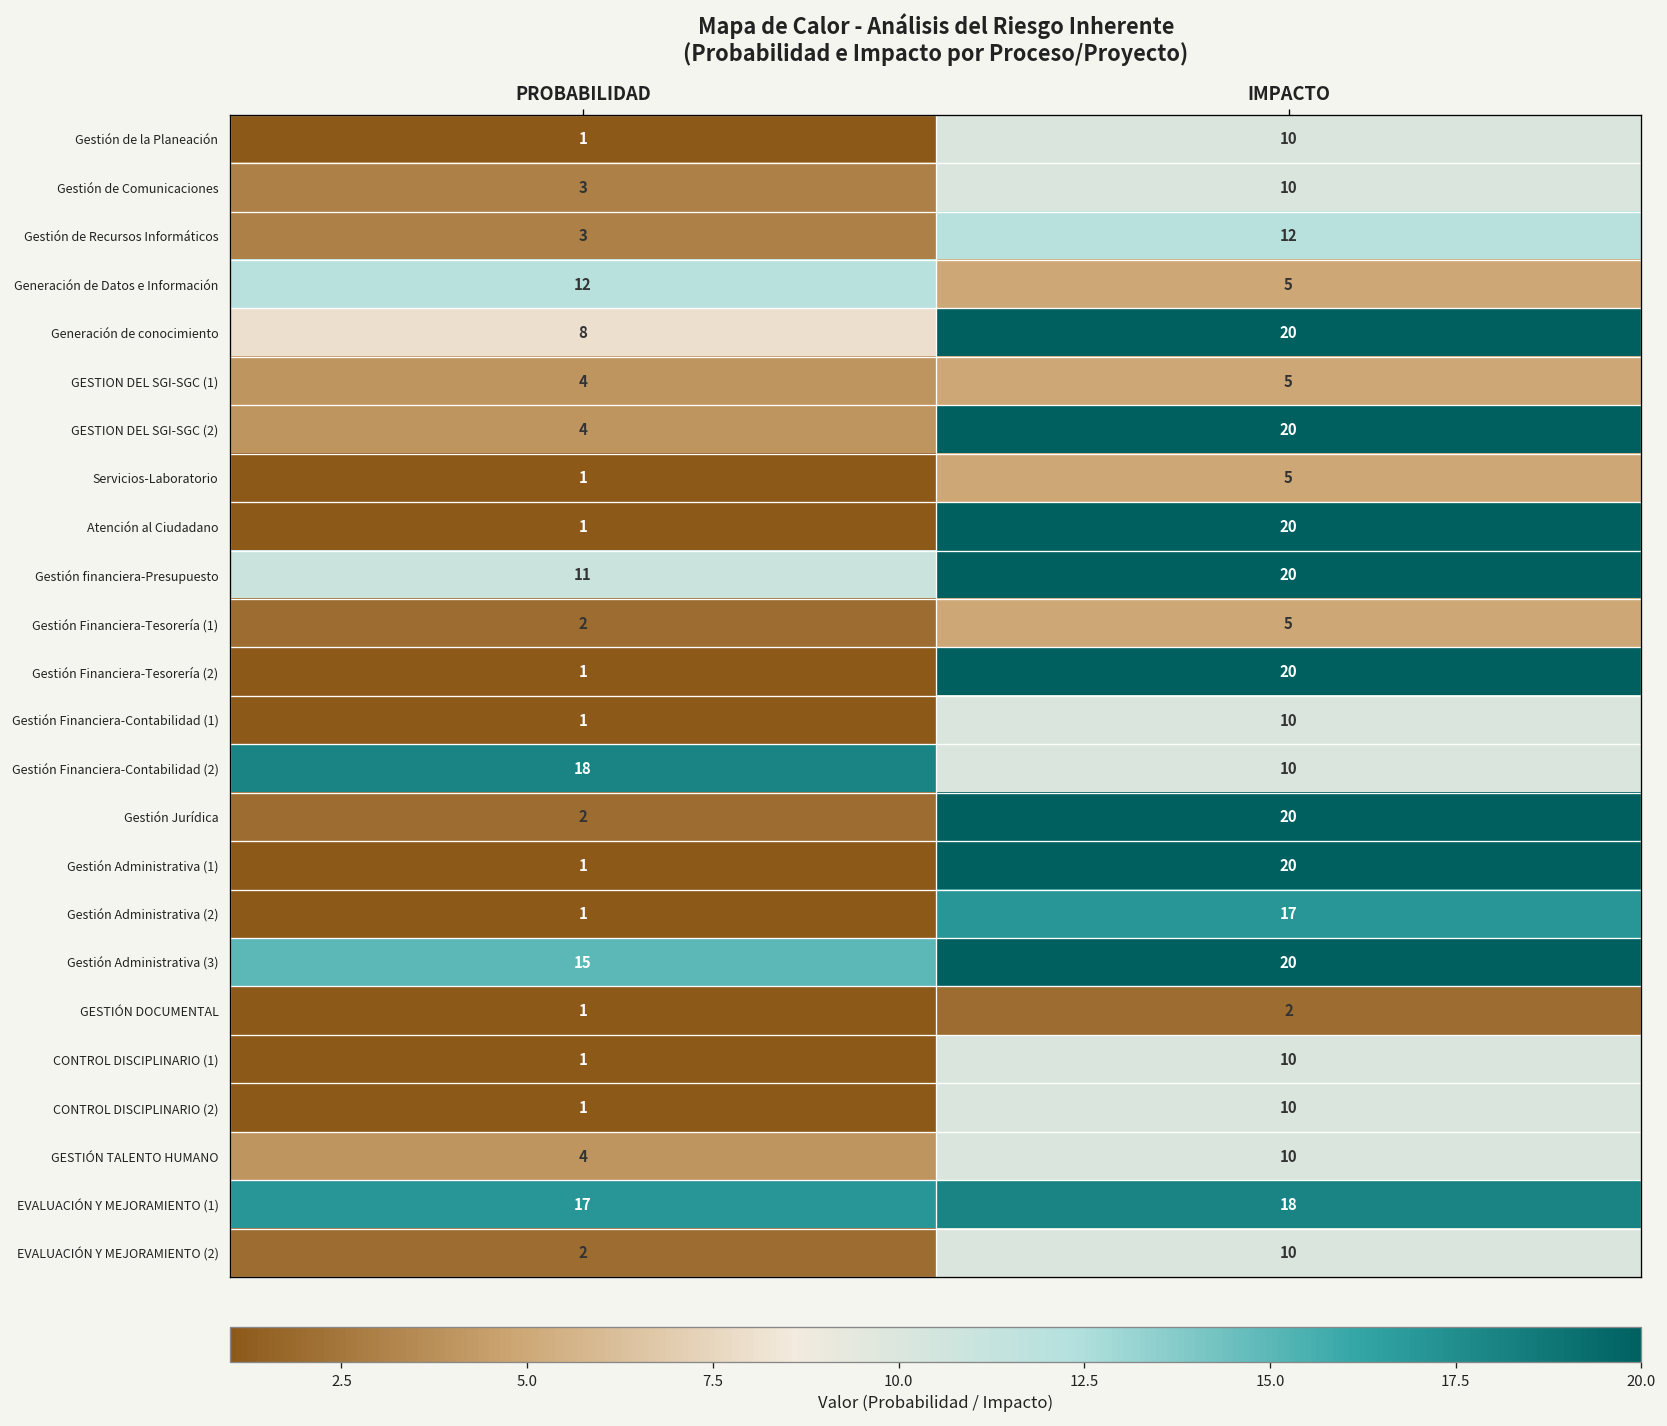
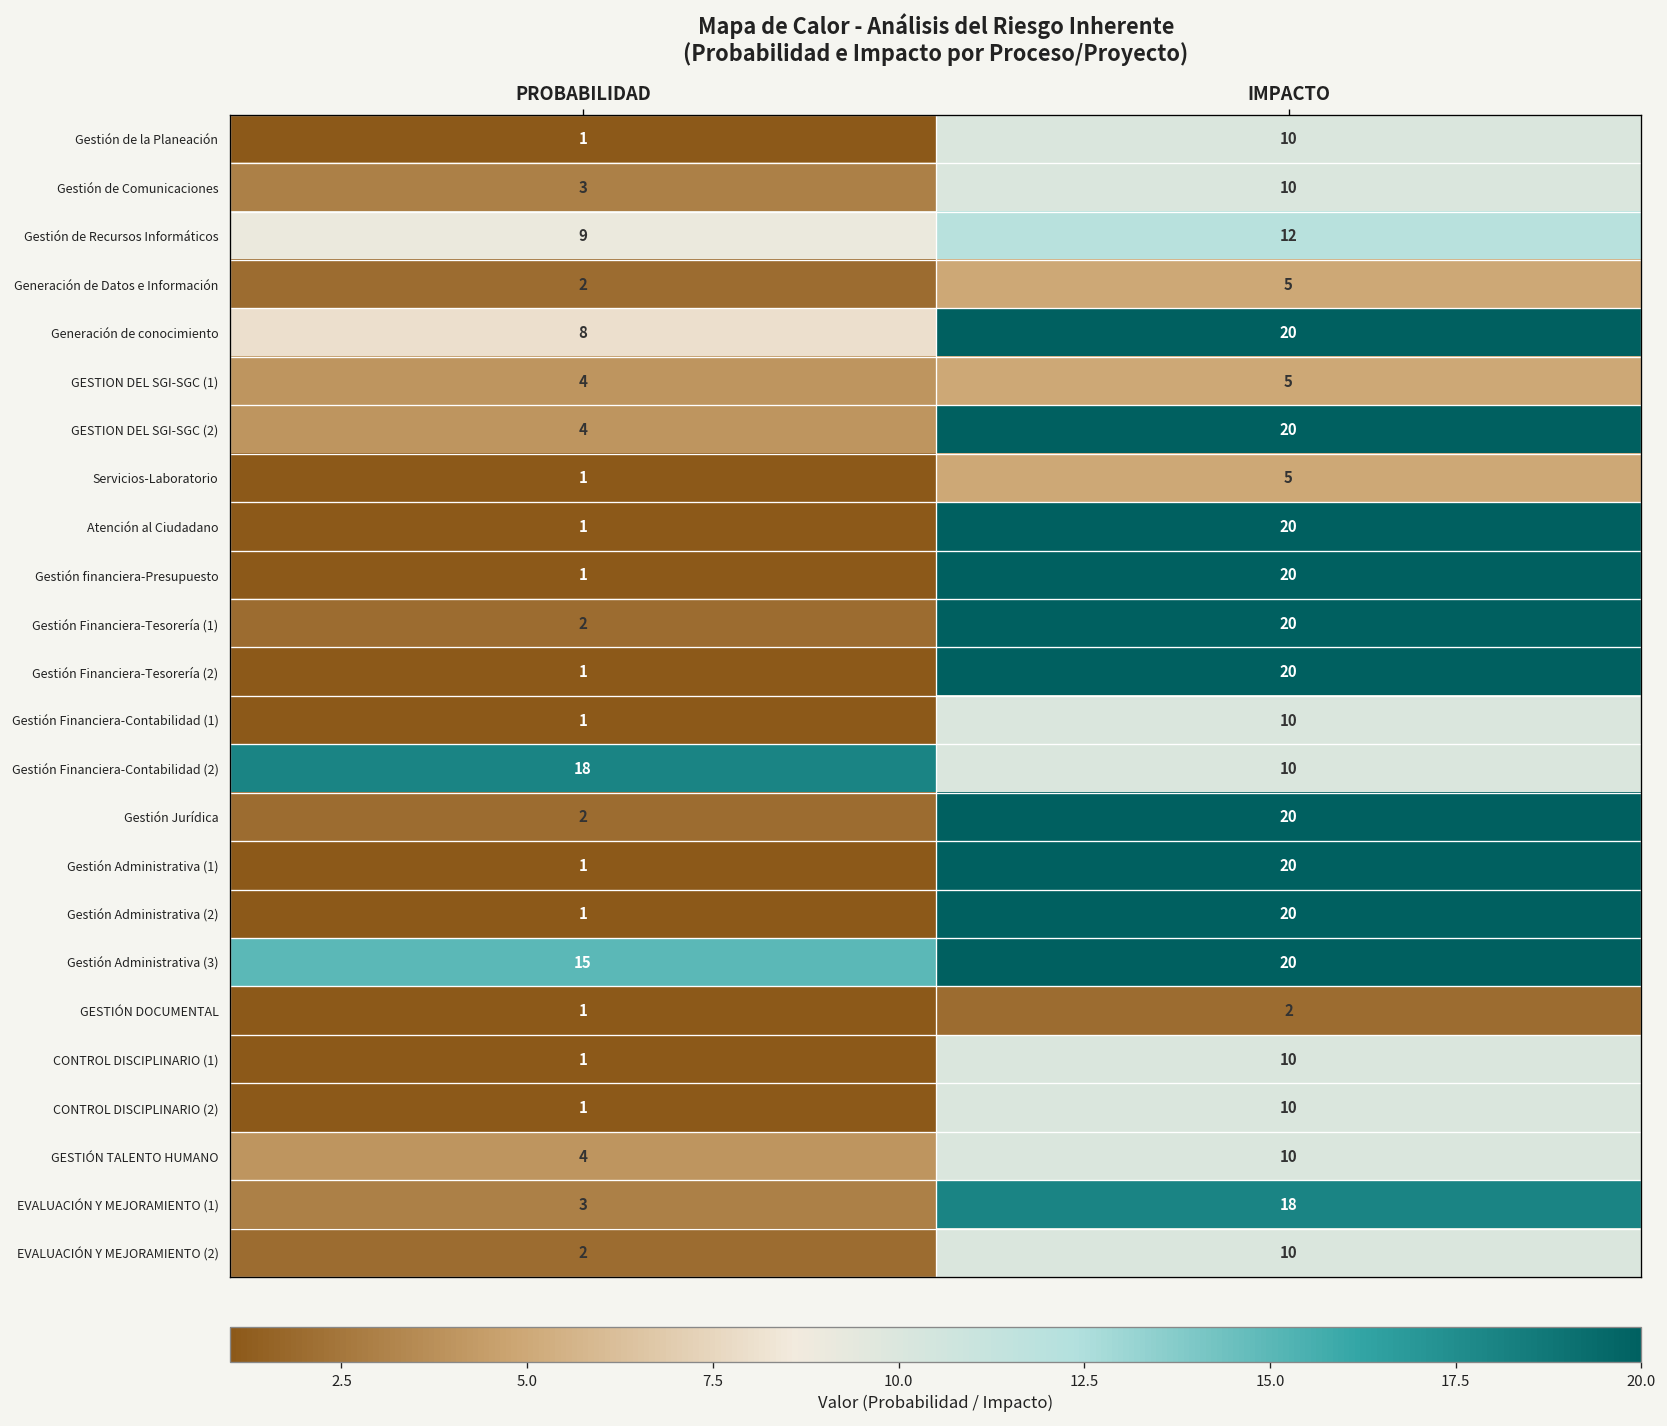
  {
    "Gestión de la Planeación": {
      "PROBABILIDAD": 1,
      "IMPACTO": 10
    },
    "Gestión de Comunicaciones": {
      "PROBABILIDAD": 3,
      "IMPACTO": 10
    },
    "Gestión de Recursos Informáticos": {
-     "PROBABILIDAD": 3,
+     "PROBABILIDAD": 9,
      "IMPACTO": 12
    },
    "Generación de Datos e Información": {
-     "PROBABILIDAD": 12,
+     "PROBABILIDAD": 2,
      "IMPACTO": 5
    },
    "Generación de conocimiento": {
      "PROBABILIDAD": 8,
      "IMPACTO": 20
    },
    "GESTION DEL SGI-SGC (1)": {
      "PROBABILIDAD": 4,
      "IMPACTO": 5
    },
    "GESTION DEL SGI-SGC (2)": {
      "PROBABILIDAD": 4,
      "IMPACTO": 20
    },
    "Servicios-Laboratorio": {
      "PROBABILIDAD": 1,
      "IMPACTO": 5
    },
    "Atención al Ciudadano": {
      "PROBABILIDAD": 1,
      "IMPACTO": 20
    },
    "Gestión financiera-Presupuesto": {
-     "PROBABILIDAD": 11,
+     "PROBABILIDAD": 1,
      "IMPACTO": 20
    },
    "Gestión Financiera-Tesorería (1)": {
      "PROBABILIDAD": 2,
-     "IMPACTO": 5
+     "IMPACTO": 20
    },
    "Gestión Financiera-Tesorería (2)": {
      "PROBABILIDAD": 1,
      "IMPACTO": 20
    },
    "Gestión Financiera-Contabilidad (1)": {
      "PROBABILIDAD": 1,
      "IMPACTO": 10
    },
    "Gestión Financiera-Contabilidad (2)": {
      "PROBABILIDAD": 18,
      "IMPACTO": 10
    },
    "Gestión Jurídica": {
      "PROBABILIDAD": 2,
      "IMPACTO": 20
    },
    "Gestión Administrativa (1)": {
      "PROBABILIDAD": 1,
      "IMPACTO": 20
    },
    "Gestión Administrativa (2)": {
      "PROBABILIDAD": 1,
-     "IMPACTO": 17
+     "IMPACTO": 20
    },
    "Gestión Administrativa (3)": {
      "PROBABILIDAD": 15,
      "IMPACTO": 20
    },
    "GESTIÓN DOCUMENTAL": {
      "PROBABILIDAD": 1,
      "IMPACTO": 2
    },
    "CONTROL DISCIPLINARIO (1)": {
      "PROBABILIDAD": 1,
      "IMPACTO": 10
    },
    "CONTROL DISCIPLINARIO (2)": {
      "PROBABILIDAD": 1,
      "IMPACTO": 10
    },
    "GESTIÓN TALENTO HUMANO": {
      "PROBABILIDAD": 4,
      "IMPACTO": 10
    },
    "EVALUACIÓN Y MEJORAMIENTO (1)": {
-     "PROBABILIDAD": 17,
+     "PROBABILIDAD": 3,
      "IMPACTO": 18
    },
    "EVALUACIÓN Y MEJORAMIENTO (2)": {
      "PROBABILIDAD": 2,
      "IMPACTO": 10
    }
  }
